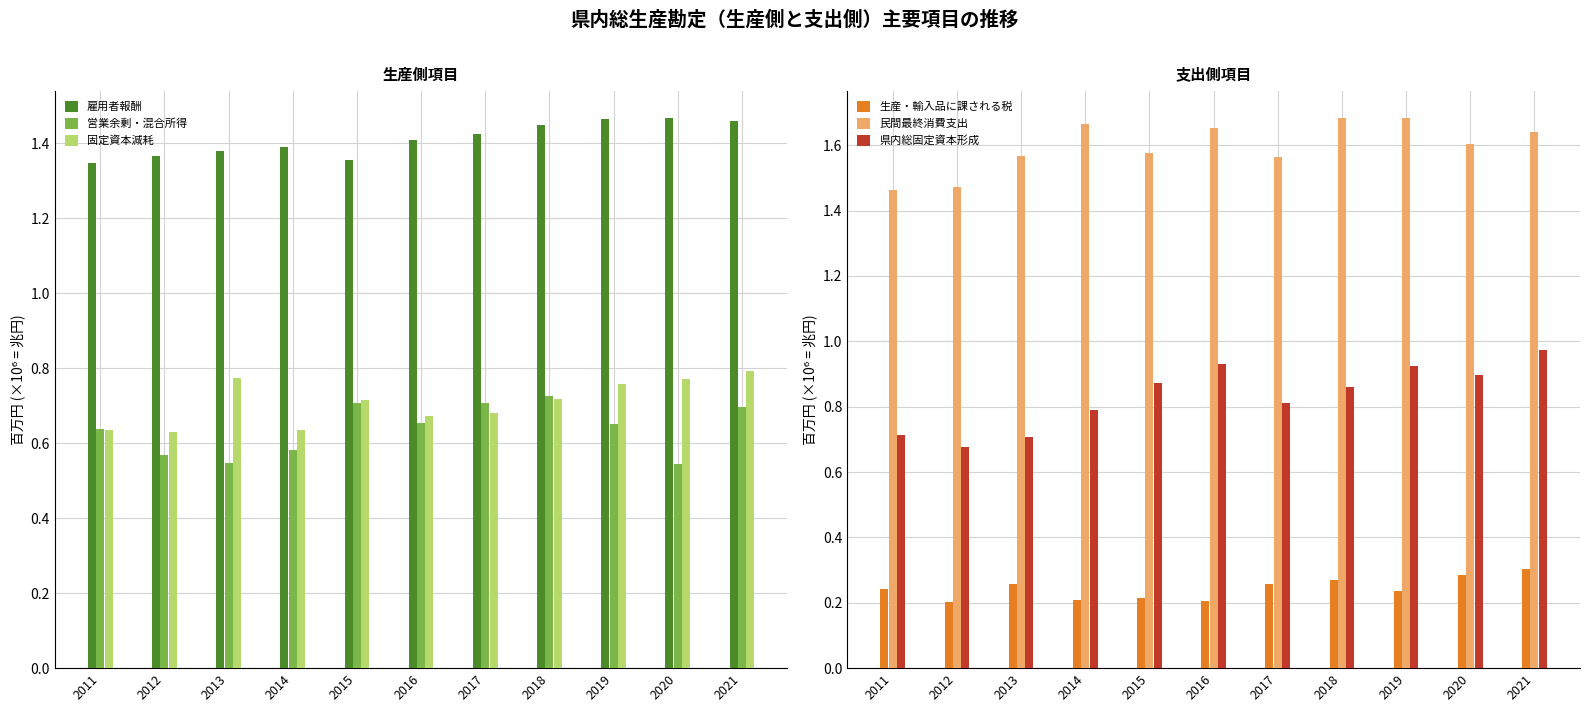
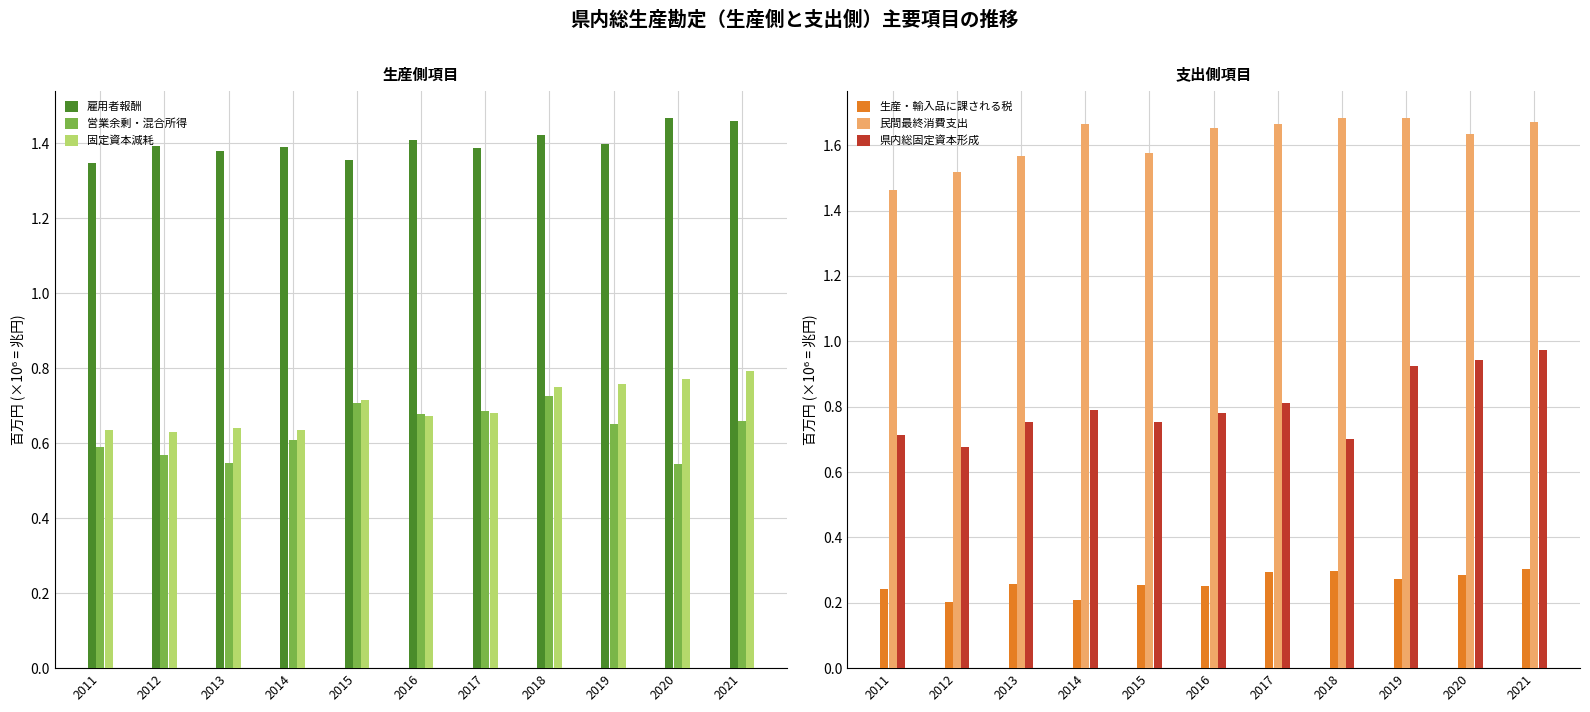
  {
    "生産側項目": {
      "雇用者報酬": {
        "2011": 1.35,
-       "2012": 1.37,
+       "2012": 1.39,
        "2013": 1.38,
        "2014": 1.39,
        "2015": 1.35,
        "2016": 1.41,
-       "2017": 1.42,
-       "2018": 1.45,
-       "2019": 1.47,
+       "2017": 1.39,
+       "2018": 1.42,
+       "2019": 1.40,
        "2020": 1.47,
        "2021": 1.46
      },
      "営業余剰・混合所得": {
-       "2011": 0.64,
+       "2011": 0.59,
        "2012": 0.57,
        "2013": 0.55,
-       "2014": 0.58,
+       "2014": 0.61,
        "2015": 0.71,
-       "2016": 0.65,
-       "2017": 0.71,
+       "2016": 0.68,
+       "2017": 0.69,
        "2018": 0.73,
        "2019": 0.65,
        "2020": 0.54,
-       "2021": 0.70
+       "2021": 0.66
      },
      "固定資本減耗": {
        "2011": 0.64,
        "2012": 0.63,
-       "2013": 0.77,
+       "2013": 0.64,
        "2014": 0.63,
        "2015": 0.71,
        "2016": 0.67,
        "2017": 0.68,
-       "2018": 0.72,
+       "2018": 0.75,
        "2019": 0.76,
        "2020": 0.77,
        "2021": 0.79
      }
    },
    "支出側項目": {
      "生産・輸入品に課される税": {
        "2011": 0.24,
        "2012": 0.20,
        "2013": 0.26,
        "2014": 0.21,
-       "2015": 0.21,
-       "2016": 0.21,
-       "2017": 0.26,
-       "2018": 0.27,
-       "2019": 0.24,
+       "2015": 0.25,
+       "2016": 0.25,
+       "2017": 0.29,
+       "2018": 0.30,
+       "2019": 0.27,
        "2020": 0.28,
        "2021": 0.30
      },
      "民間最終消費支出": {
        "2011": 1.46,
-       "2012": 1.47,
+       "2012": 1.52,
        "2013": 1.57,
        "2014": 1.67,
        "2015": 1.58,
        "2016": 1.65,
-       "2017": 1.56,
+       "2017": 1.66,
        "2018": 1.68,
        "2019": 1.68,
-       "2020": 1.60,
-       "2021": 1.64
+       "2020": 1.63,
+       "2021": 1.67
      },
      "県内総固定資本形成": {
        "2011": 0.71,
        "2012": 0.68,
-       "2013": 0.71,
+       "2013": 0.75,
        "2014": 0.79,
-       "2015": 0.87,
-       "2016": 0.93,
+       "2015": 0.75,
+       "2016": 0.78,
        "2017": 0.81,
-       "2018": 0.86,
+       "2018": 0.70,
        "2019": 0.92,
-       "2020": 0.90,
+       "2020": 0.94,
        "2021": 0.97
      }
    }
  }
